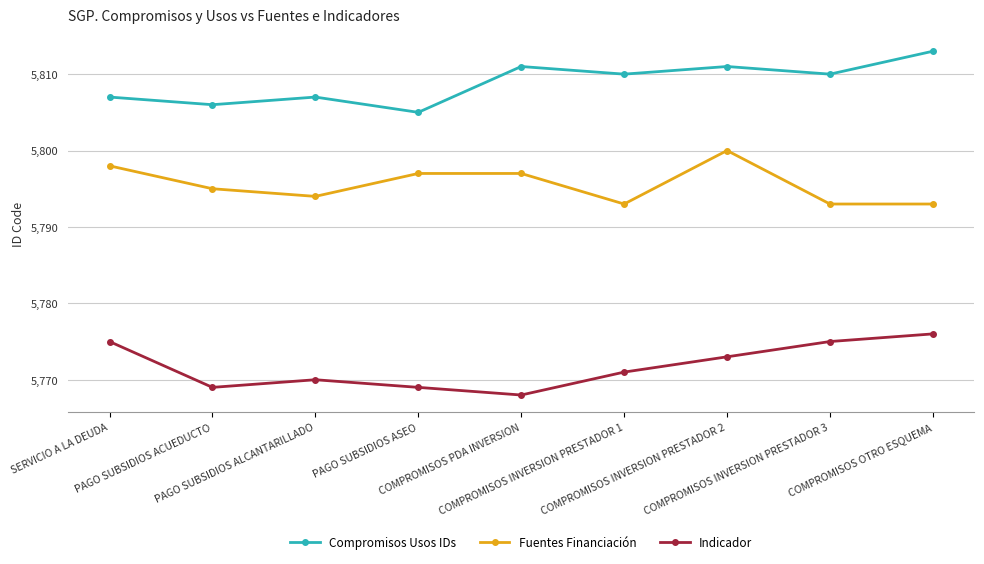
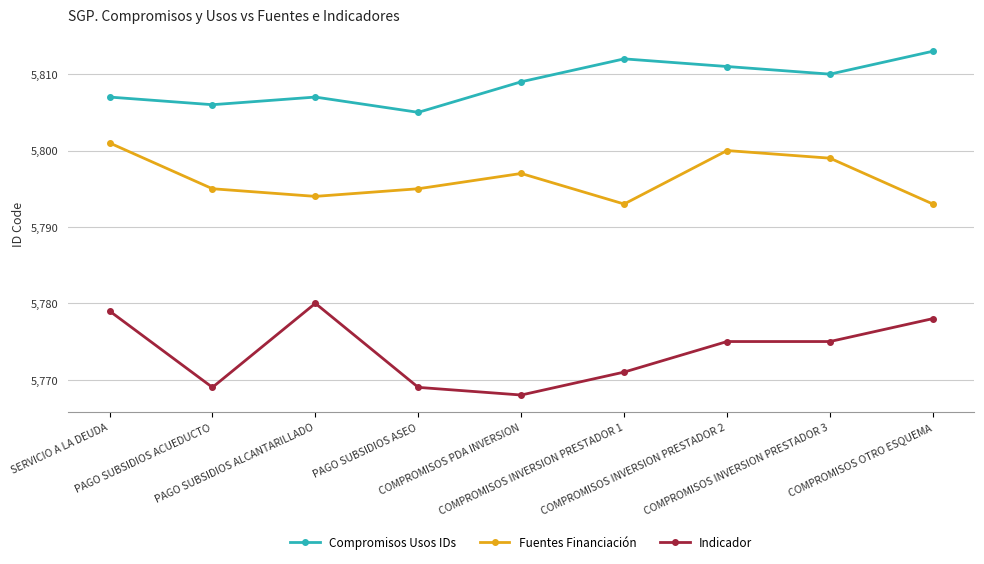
  {
    "Compromisos Usos IDs": {
      "SERVICIO A LA DEUDA": "5,807",
      "PAGO SUBSIDIOS ACUEDUCTO": "5,806",
      "PAGO SUBSIDIOS ALCANTARILLADO": "5,807",
      "PAGO SUBSIDIOS ASEO": "5,805",
-     "COMPROMISOS PDA INVERSION": "5,811",
-     "COMPROMISOS INVERSION PRESTADOR 1": "5,810",
+     "COMPROMISOS PDA INVERSION": "5,809",
+     "COMPROMISOS INVERSION PRESTADOR 1": "5,812",
      "COMPROMISOS INVERSION PRESTADOR 2": "5,811",
      "COMPROMISOS INVERSION PRESTADOR 3": "5,810",
      "COMPROMISOS OTRO ESQUEMA": "5,813"
    },
    "Fuentes Financiación": {
-     "SERVICIO A LA DEUDA": "5,798",
+     "SERVICIO A LA DEUDA": "5,801",
      "PAGO SUBSIDIOS ACUEDUCTO": "5,795",
      "PAGO SUBSIDIOS ALCANTARILLADO": "5,794",
-     "PAGO SUBSIDIOS ASEO": "5,797",
+     "PAGO SUBSIDIOS ASEO": "5,795",
      "COMPROMISOS PDA INVERSION": "5,797",
      "COMPROMISOS INVERSION PRESTADOR 1": "5,793",
      "COMPROMISOS INVERSION PRESTADOR 2": "5,800",
-     "COMPROMISOS INVERSION PRESTADOR 3": "5,793",
+     "COMPROMISOS INVERSION PRESTADOR 3": "5,799",
      "COMPROMISOS OTRO ESQUEMA": "5,793"
    },
    "Indicador": {
-     "SERVICIO A LA DEUDA": "5,775",
+     "SERVICIO A LA DEUDA": "5,779",
      "PAGO SUBSIDIOS ACUEDUCTO": "5,769",
-     "PAGO SUBSIDIOS ALCANTARILLADO": "5,770",
+     "PAGO SUBSIDIOS ALCANTARILLADO": "5,780",
      "PAGO SUBSIDIOS ASEO": "5,769",
      "COMPROMISOS PDA INVERSION": "5,768",
      "COMPROMISOS INVERSION PRESTADOR 1": "5,771",
-     "COMPROMISOS INVERSION PRESTADOR 2": "5,773",
+     "COMPROMISOS INVERSION PRESTADOR 2": "5,775",
      "COMPROMISOS INVERSION PRESTADOR 3": "5,775",
-     "COMPROMISOS OTRO ESQUEMA": "5,776"
+     "COMPROMISOS OTRO ESQUEMA": "5,778"
    }
  }
